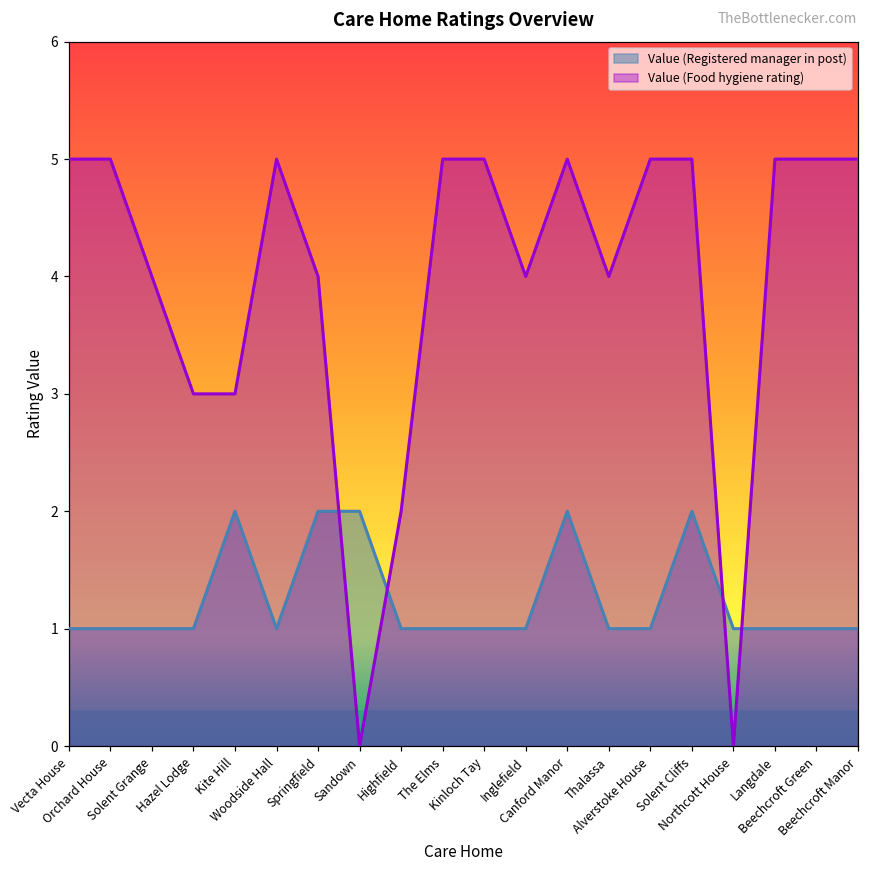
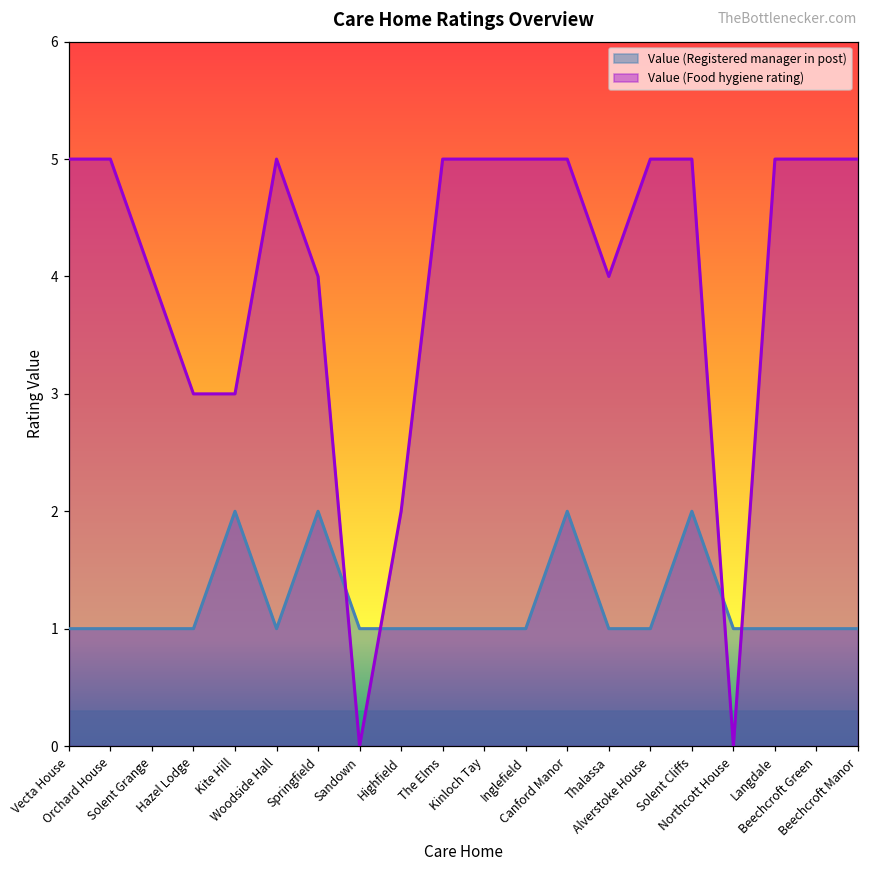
  {
    "Value (Registered manager in post)": {
      "Vecta House": 1,
      "Orchard House": 1,
      "Solent Grange": 1,
      "Hazel Lodge": 1,
      "Kite Hill": 2,
      "Woodside Hall": 1,
      "Springfield": 2,
-     "Sandown": 2,
+     "Sandown": 1,
      "Highfield": 1,
      "The Elms": 1,
      "Kinloch Tay": 1,
      "Inglefield": 1,
      "Canford Manor": 2,
      "Thalassa": 1,
      "Alverstoke House": 1,
      "Solent Cliffs": 2,
      "Northcott House": 1,
      "Langdale": 1,
      "Beechcroft Green": 1,
      "Beechcroft Manor": 1
    },
    "Value (Food hygiene rating)": {
      "Vecta House": 5,
      "Orchard House": 5,
      "Solent Grange": 4,
      "Hazel Lodge": 3,
      "Kite Hill": 3,
      "Woodside Hall": 5,
      "Springfield": 4,
      "Highfield": 2,
      "The Elms": 5,
      "Kinloch Tay": 5,
-     "Inglefield": 4,
+     "Inglefield": 5,
      "Canford Manor": 5,
      "Thalassa": 4,
      "Alverstoke House": 5,
      "Solent Cliffs": 5,
      "Langdale": 5,
      "Beechcroft Green": 5,
      "Beechcroft Manor": 5
    }
  }
